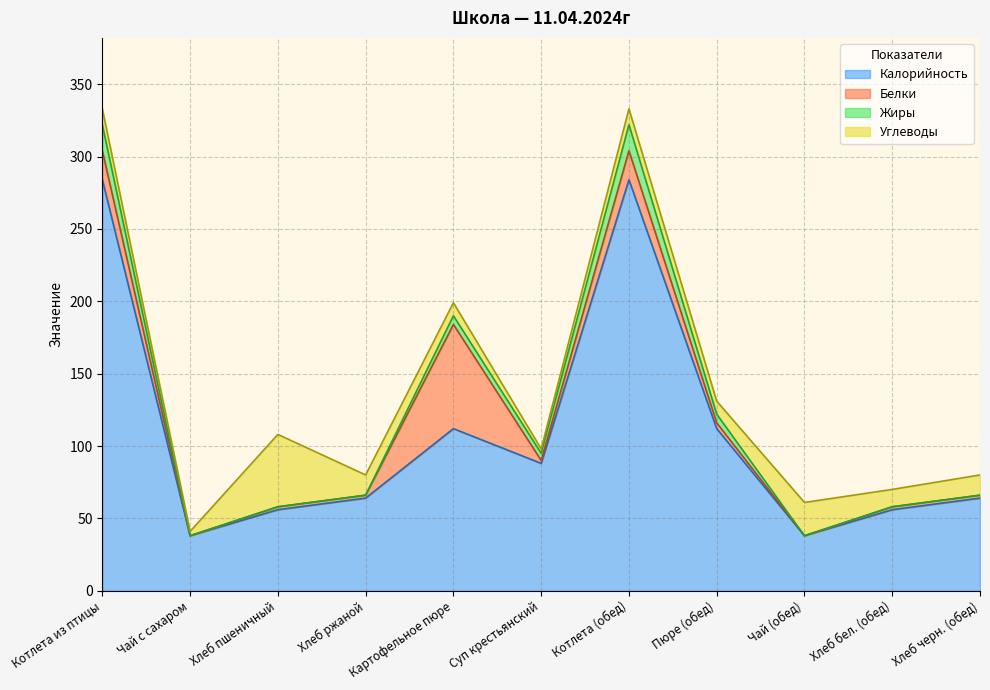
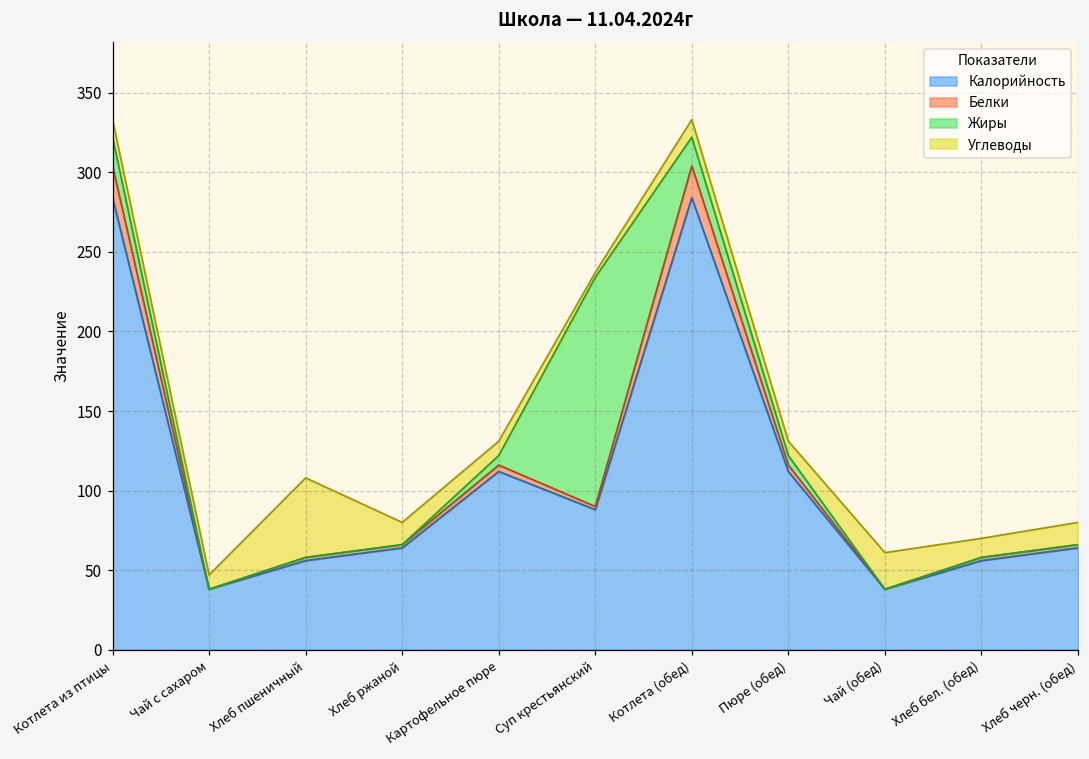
  {
    "Калорийность": {
      "Котлета из птицы": 284,
      "Хлеб пшеничный": 56,
      "Хлеб ржаной": 64,
      "Картофельное пюре": 112,
      "Суп крестьянский": 88,
      "Котлета (обед)": 284,
      "Пюре (обед)": 112,
      "Хлеб бел. (обед)": 56,
      "Хлеб черн. (обед)": 64
    },
    "Белки": {
      "Котлета из птицы": 20,
-     "Картофельное пюре": 72,
+     "Картофельное пюре": 4,
      "Суп крестьянский": 2,
      "Котлета (обед)": 20,
      "Пюре (обед)": 4
    },
    "Жиры": {
      "Котлета из птицы": 18,
      "Картофельное пюре": 6,
-     "Суп крестьянский": 5,
+     "Суп крестьянский": 144,
      "Котлета (обед)": 18,
      "Пюре (обед)": 6
    },
    "Углеводы": {
      "Котлета из птицы": 11,
-     "Чай с сахаром": 3,
+     "Чай с сахаром": 9,
      "Хлеб пшеничный": 50,
      "Хлеб ржаной": 14,
      "Картофельное пюре": 9,
      "Суп крестьянский": 3,
      "Котлета (обед)": 11,
      "Пюре (обед)": 9,
      "Чай (обед)": 23,
      "Хлеб бел. (обед)": 12,
      "Хлеб черн. (обед)": 14
    }
  }
